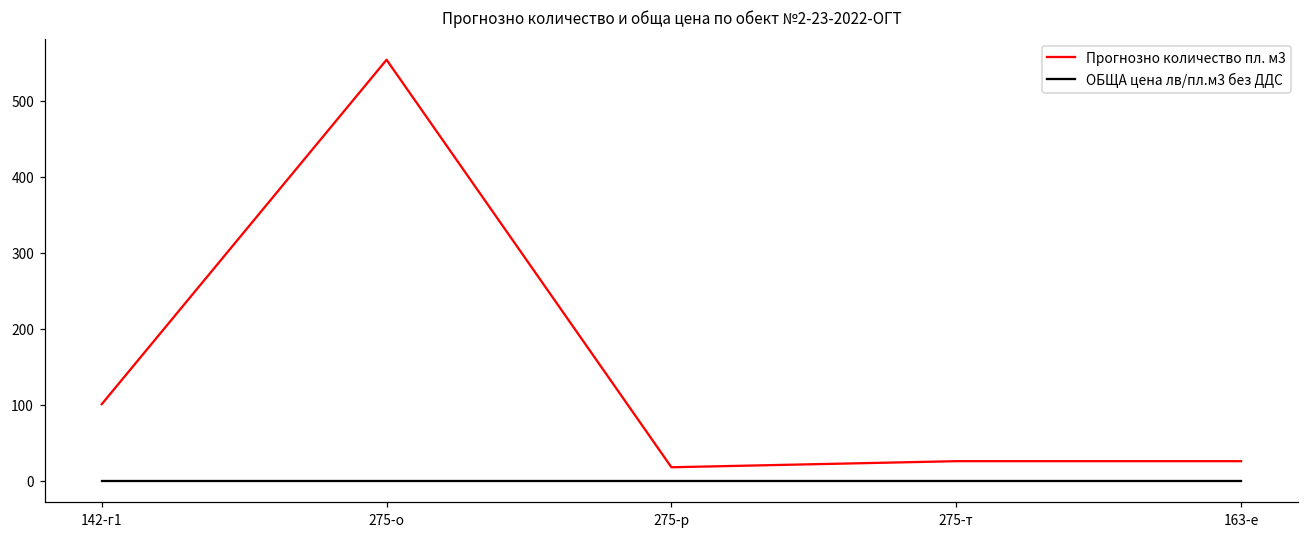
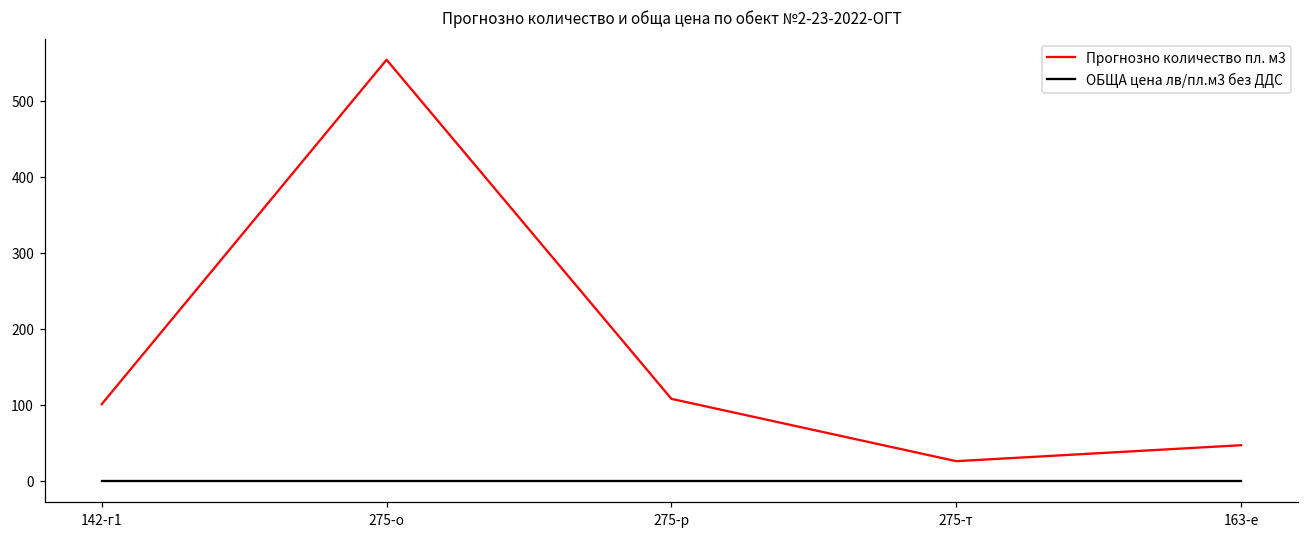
  {
    "Прогнозно количество пл. м3": {
      "142-г1": 100,
      "275-о": 550,
-     "275-р": 20,
+     "275-р": 110,
      "275-т": 30,
-     "163-е": 30
+     "163-е": 50
    },
    "ОБЩА цена лв/пл.м3 без ДДС": {
      "142-г1": 0,
      "275-о": 0,
      "275-р": 0,
      "275-т": 0,
      "163-е": 0
    }
  }
